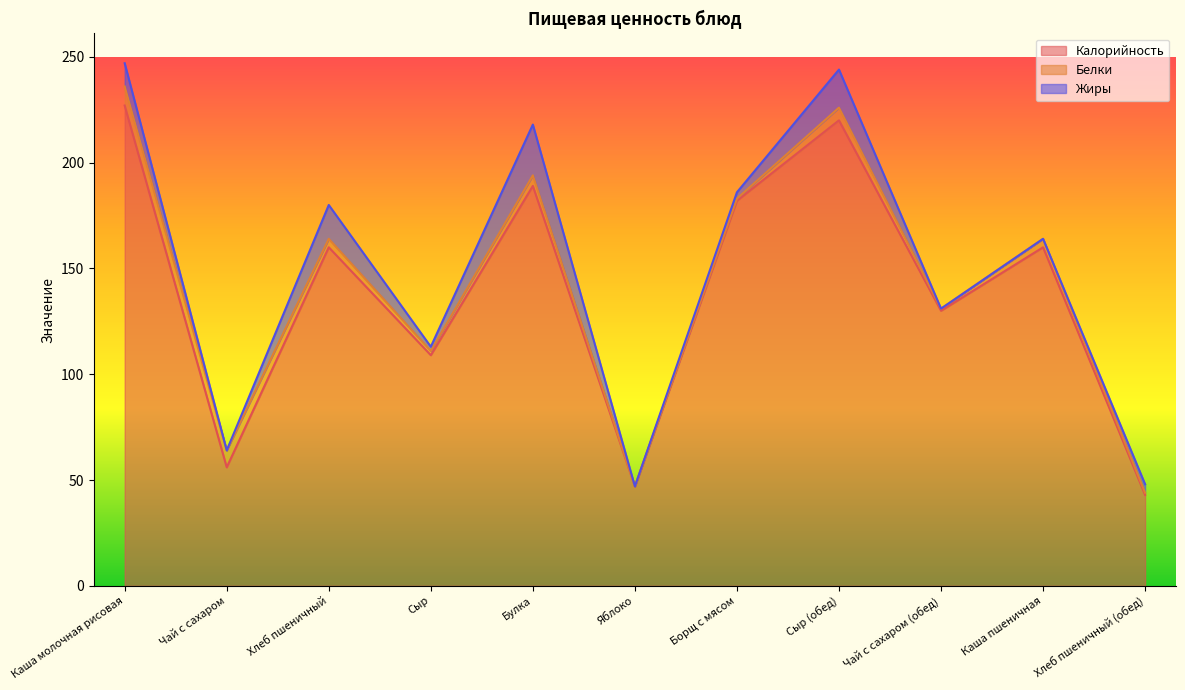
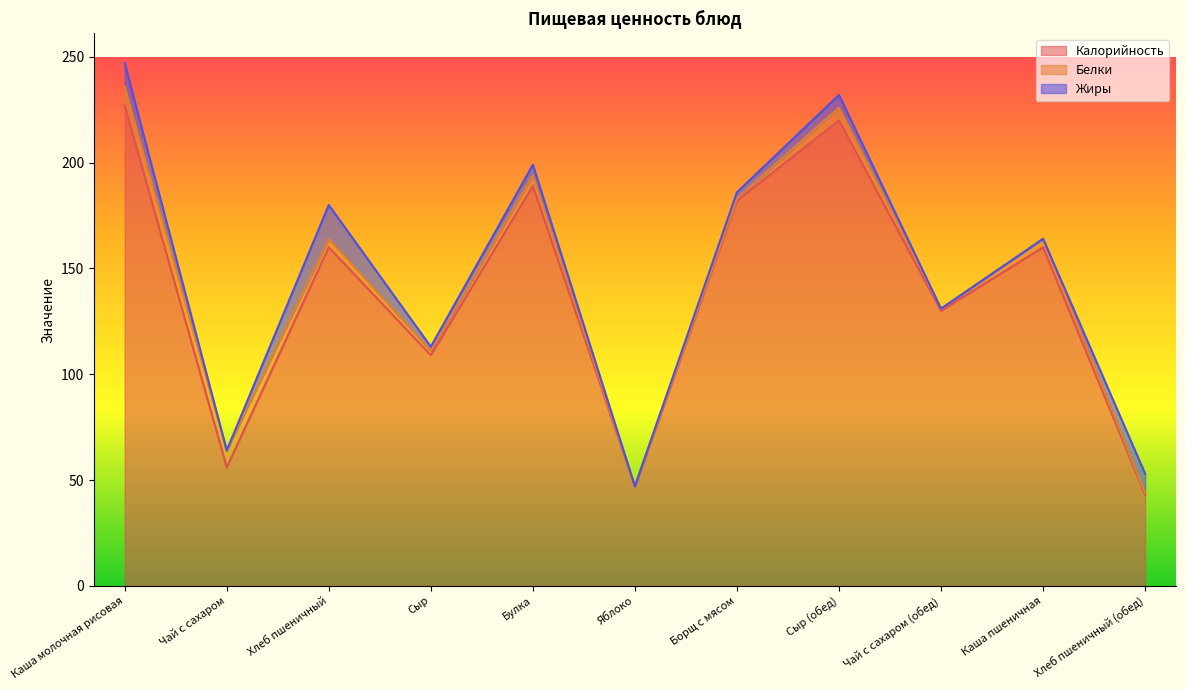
  {
    "Жиры": {
      "Каша молочная рисовая": 11,
      "Хлеб пшеничный": 16,
      "Сыр": 2,
-     "Булка": 24,
+     "Булка": 5,
      "Борщ с мясом": 3,
-     "Сыр (обед)": 18,
-     "Хлеб пшеничный (обед)": 4
+     "Сыр (обед)": 6,
+     "Хлеб пшеничный (обед)": 9
    }
  }
